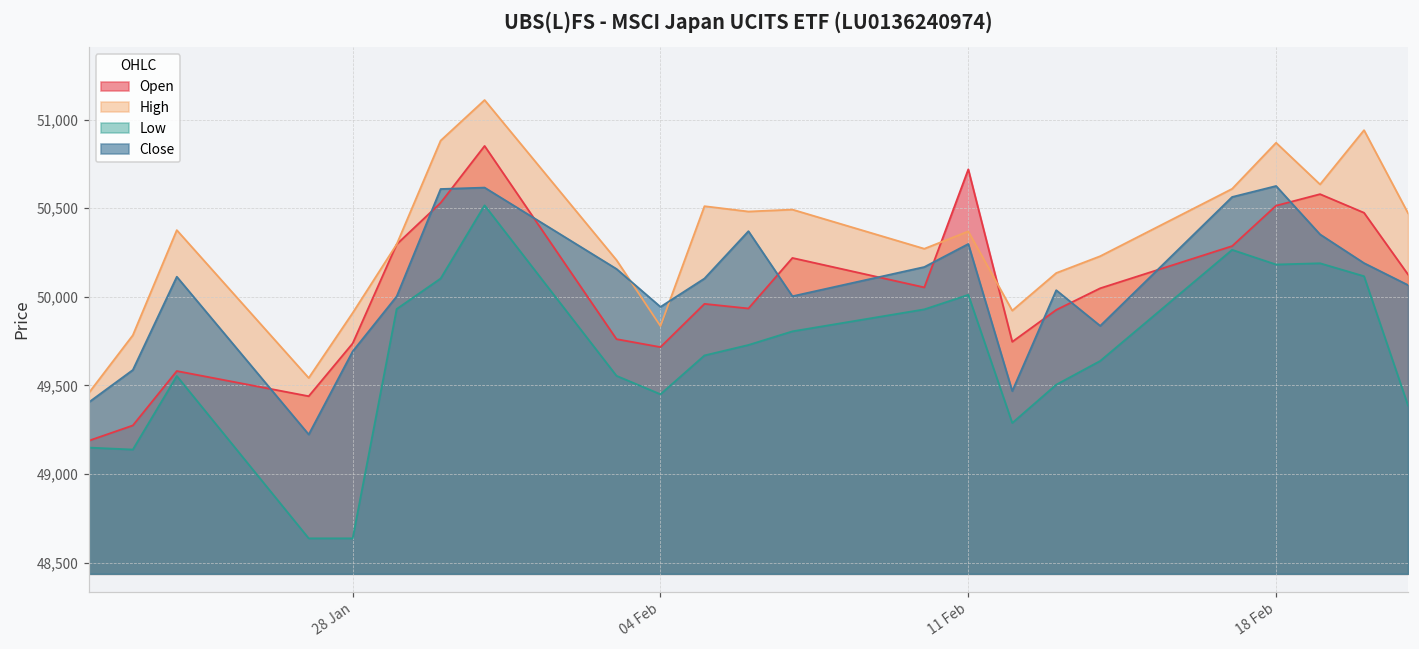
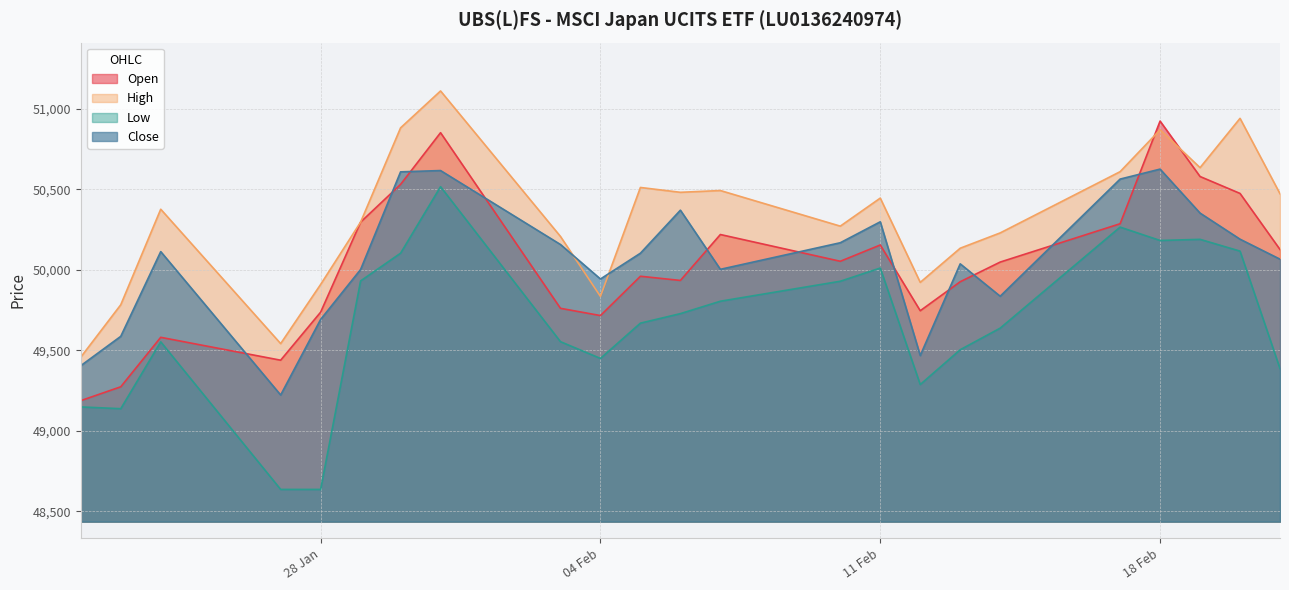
  {
    "Open": {
      "28 Jan": "49,740",
      "04 Feb": "49,720",
-     "11 Feb": "50,720",
-     "18 Feb": "50,510"
+     "11 Feb": "50,150",
+     "18 Feb": "50,920"
    },
    "High": {
      "28 Jan": "49,910",
      "04 Feb": "49,840",
-     "11 Feb": "50,370",
+     "11 Feb": "50,450",
      "18 Feb": "50,870"
    }
  }
